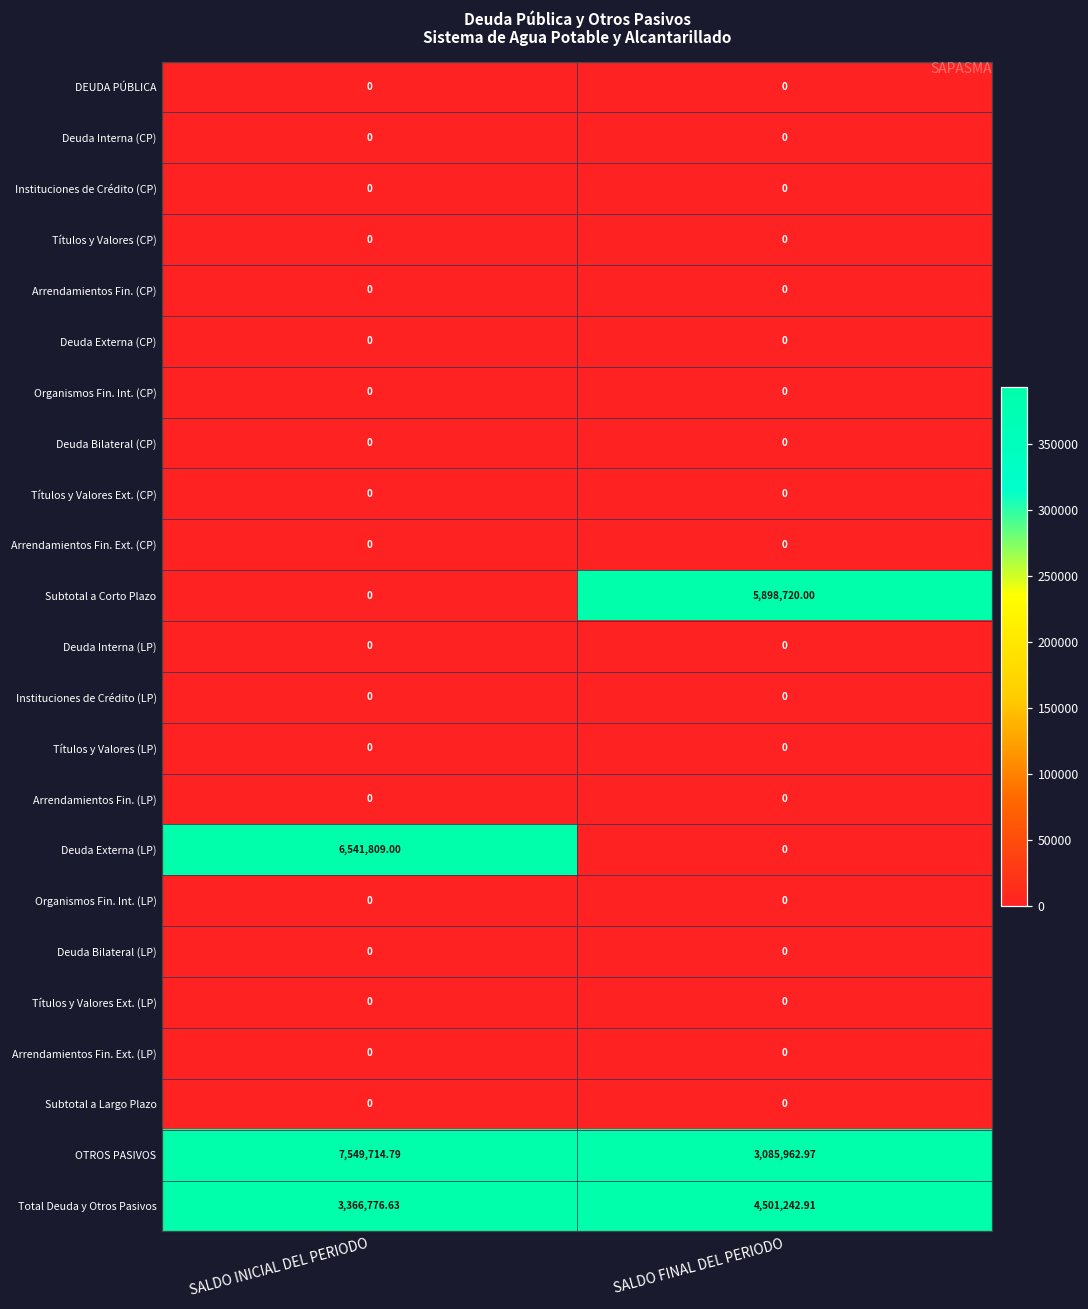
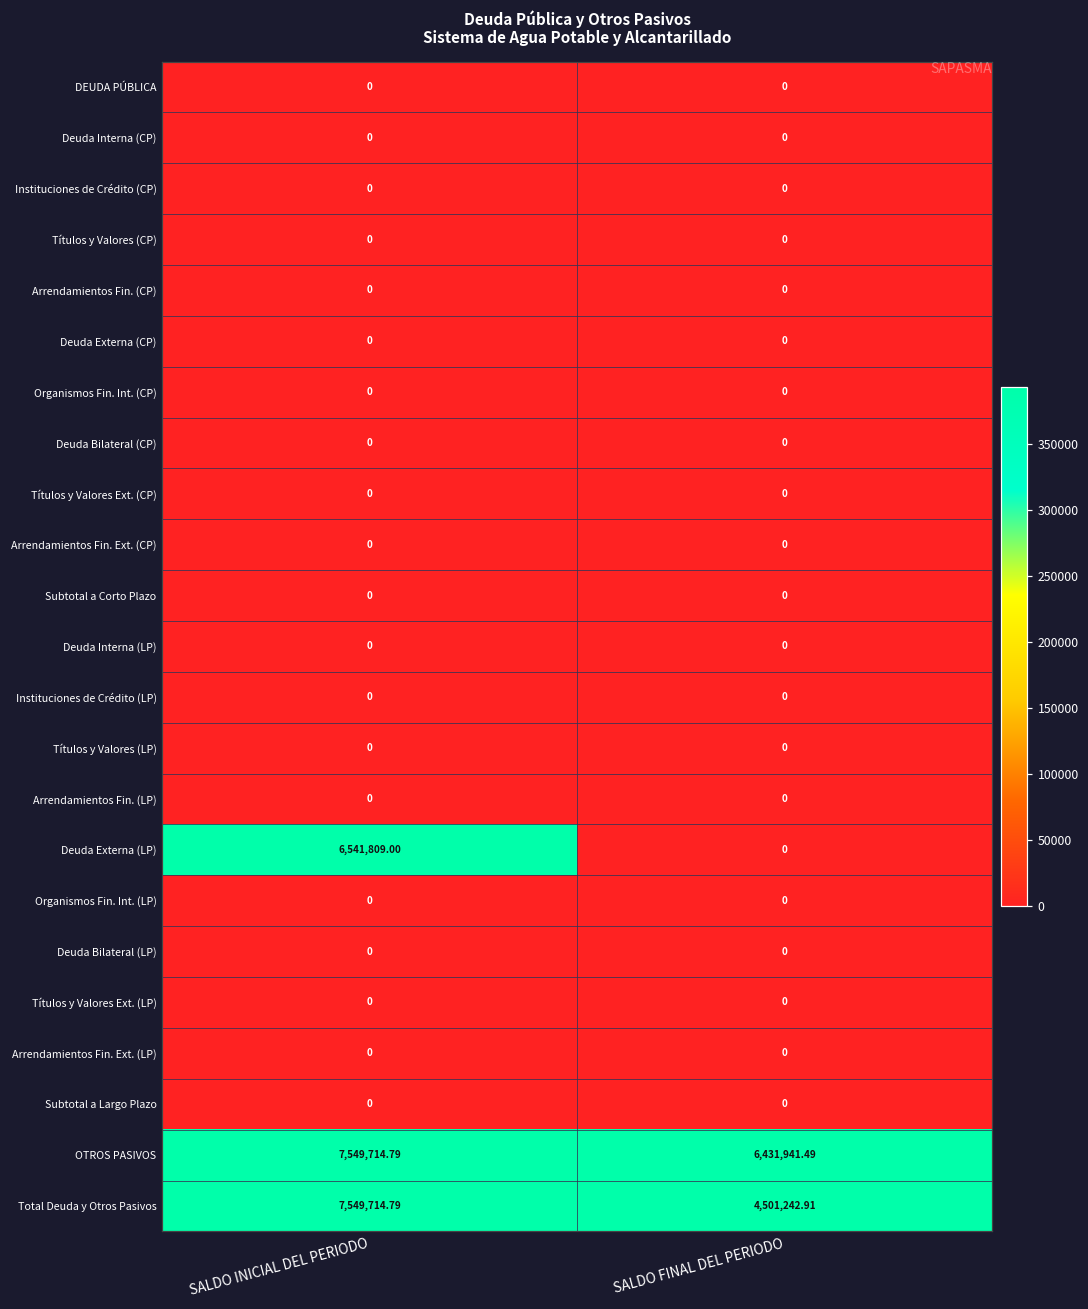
  {
    "DEUDA PÚBLICA": {
      "SALDO INICIAL DEL PERIODO": "0"
    },
    "Deuda Interna (CP)": {
      "SALDO INICIAL DEL PERIODO": "0",
      "SALDO FINAL DEL PERIODO": "0"
    },
    "Instituciones de Crédito (CP)": {
      "SALDO INICIAL DEL PERIODO": "0",
      "SALDO FINAL DEL PERIODO": "0"
    },
    "Títulos y Valores (CP)": {
      "SALDO INICIAL DEL PERIODO": "0",
      "SALDO FINAL DEL PERIODO": "0"
    },
    "Arrendamientos Fin. (CP)": {
      "SALDO INICIAL DEL PERIODO": "0",
      "SALDO FINAL DEL PERIODO": "0"
    },
    "Deuda Externa (CP)": {
      "SALDO INICIAL DEL PERIODO": "0",
      "SALDO FINAL DEL PERIODO": "0"
    },
    "Organismos Fin. Int. (CP)": {
      "SALDO INICIAL DEL PERIODO": "0",
      "SALDO FINAL DEL PERIODO": "0"
    },
    "Deuda Bilateral (CP)": {
      "SALDO INICIAL DEL PERIODO": "0",
      "SALDO FINAL DEL PERIODO": "0"
    },
    "Títulos y Valores Ext. (CP)": {
      "SALDO INICIAL DEL PERIODO": "0",
      "SALDO FINAL DEL PERIODO": "0"
    },
    "Arrendamientos Fin. Ext. (CP)": {
      "SALDO INICIAL DEL PERIODO": "0",
      "SALDO FINAL DEL PERIODO": "0"
    },
    "Subtotal a Corto Plazo": {
      "SALDO INICIAL DEL PERIODO": "0",
-     "SALDO FINAL DEL PERIODO": "5,898,720.00"
+     "SALDO FINAL DEL PERIODO": "0"
    },
    "Deuda Interna (LP)": {
      "SALDO INICIAL DEL PERIODO": "0",
      "SALDO FINAL DEL PERIODO": "0"
    },
    "Instituciones de Crédito (LP)": {
      "SALDO INICIAL DEL PERIODO": "0",
      "SALDO FINAL DEL PERIODO": "0"
    },
    "Títulos y Valores (LP)": {
      "SALDO INICIAL DEL PERIODO": "0",
      "SALDO FINAL DEL PERIODO": "0"
    },
    "Arrendamientos Fin. (LP)": {
      "SALDO INICIAL DEL PERIODO": "0",
      "SALDO FINAL DEL PERIODO": "0"
    },
    "Deuda Externa (LP)": {
      "SALDO INICIAL DEL PERIODO": "6,541,809.00",
      "SALDO FINAL DEL PERIODO": "0"
    },
    "Organismos Fin. Int. (LP)": {
      "SALDO INICIAL DEL PERIODO": "0",
      "SALDO FINAL DEL PERIODO": "0"
    },
    "Deuda Bilateral (LP)": {
      "SALDO INICIAL DEL PERIODO": "0",
      "SALDO FINAL DEL PERIODO": "0"
    },
    "Títulos y Valores Ext. (LP)": {
      "SALDO INICIAL DEL PERIODO": "0",
      "SALDO FINAL DEL PERIODO": "0"
    },
    "Arrendamientos Fin. Ext. (LP)": {
      "SALDO INICIAL DEL PERIODO": "0",
      "SALDO FINAL DEL PERIODO": "0"
    },
    "Subtotal a Largo Plazo": {
      "SALDO INICIAL DEL PERIODO": "0",
      "SALDO FINAL DEL PERIODO": "0"
    },
    "OTROS PASIVOS": {
      "SALDO INICIAL DEL PERIODO": "7,549,714.79",
-     "SALDO FINAL DEL PERIODO": "3,085,962.97"
+     "SALDO FINAL DEL PERIODO": "6,431,941.49"
    },
    "Total Deuda y Otros Pasivos": {
-     "SALDO INICIAL DEL PERIODO": "3,366,776.63",
+     "SALDO INICIAL DEL PERIODO": "7,549,714.79",
      "SALDO FINAL DEL PERIODO": "4,501,242.91"
    }
  }
